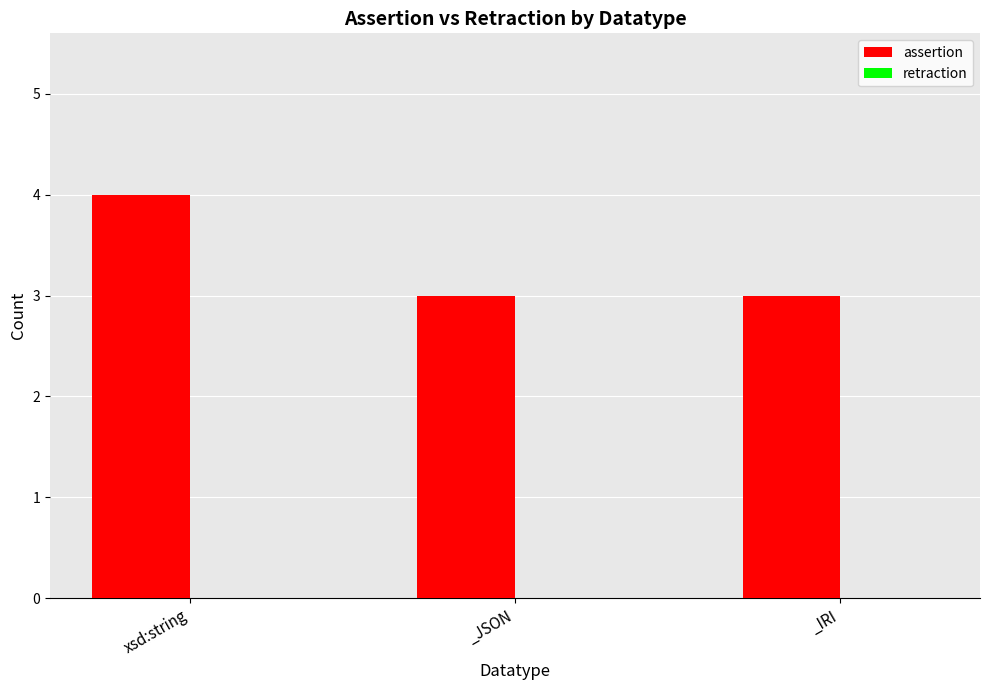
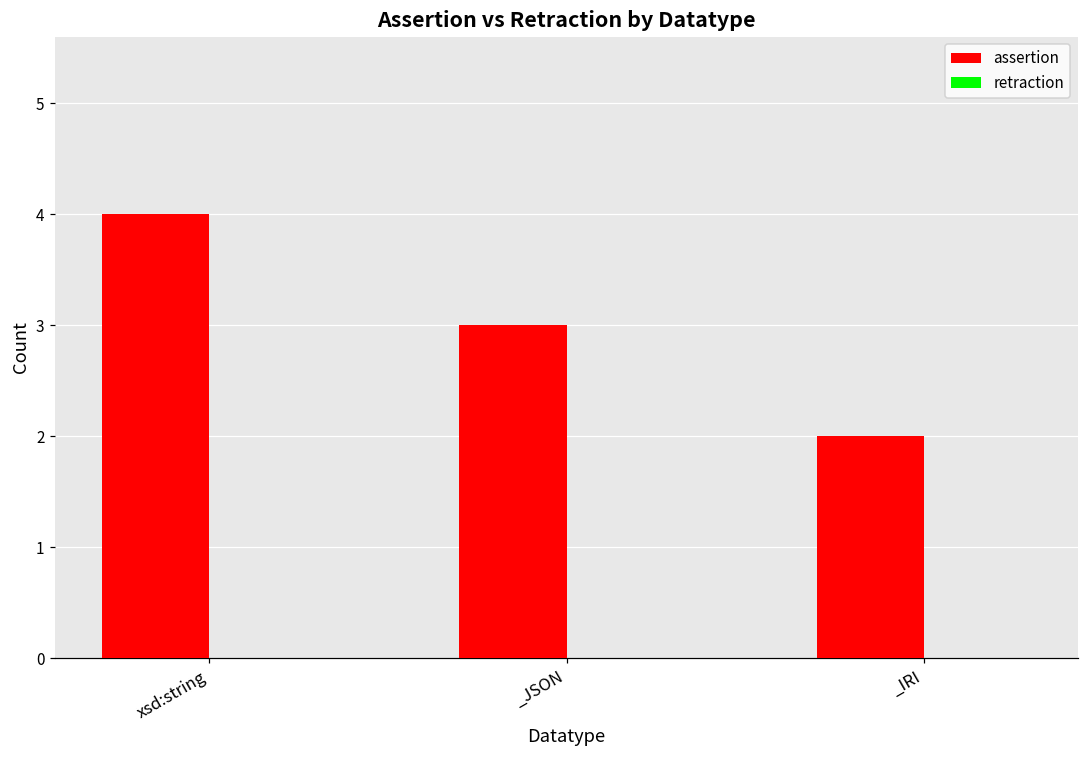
  {
    "assertion": {
      "xsd:string": 4,
      "_JSON": 3,
-     "_IRI": 3
+     "_IRI": 2
    },
    "retraction": {
      "xsd:string": 0,
      "_JSON": 0,
      "_IRI": 0
    }
  }
